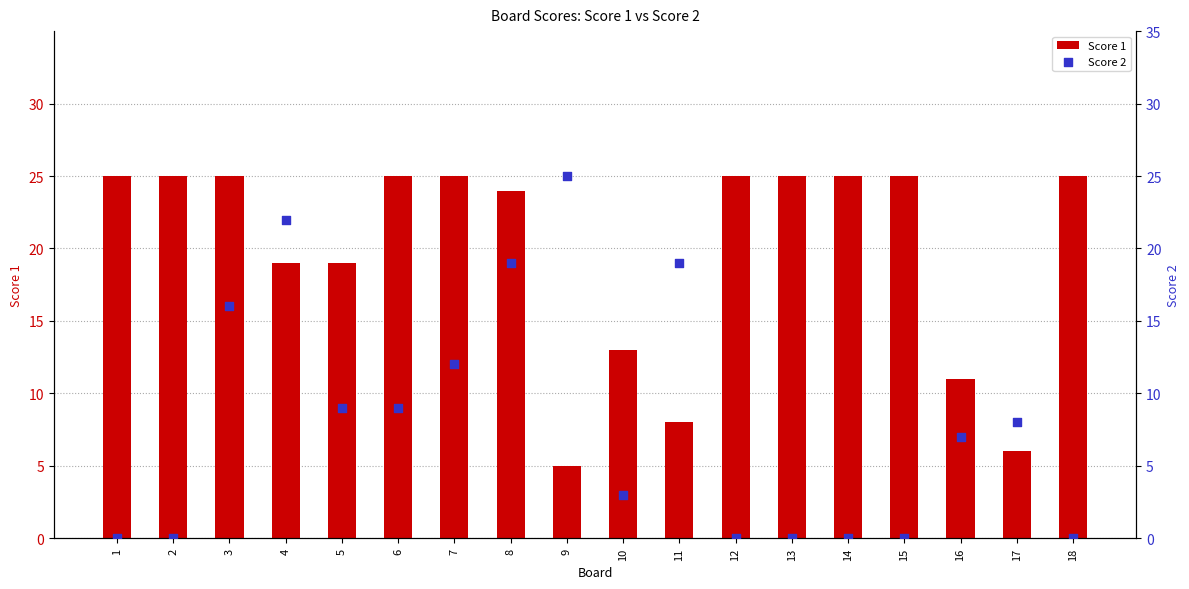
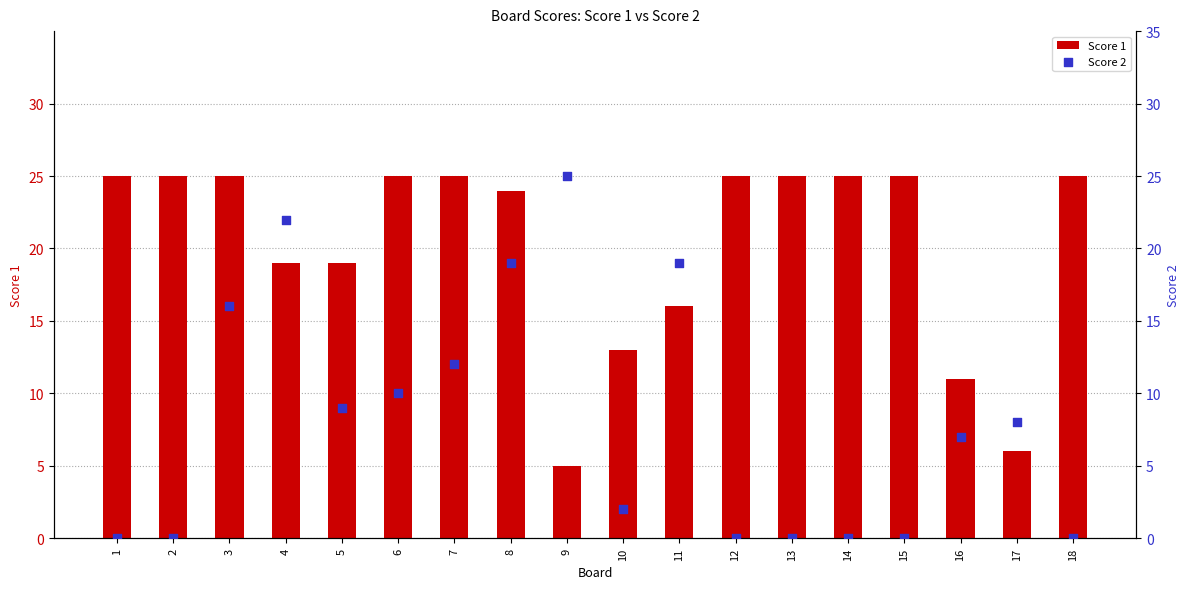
  {
    "Score 1": {
      "1": 25,
      "2": 25,
      "3": 25,
      "4": 19,
      "5": 19,
      "6": 25,
      "7": 25,
      "8": 24,
      "9": 5,
      "10": 13,
-     "11": 8,
+     "11": 16,
      "12": 25,
      "13": 25,
      "14": 25,
      "15": 25,
      "16": 11,
      "17": 6,
      "18": 25
    },
    "Score 2": {
-     "6": 9,
-     "10": 3
+     "6": 10,
+     "10": 2
    }
  }
